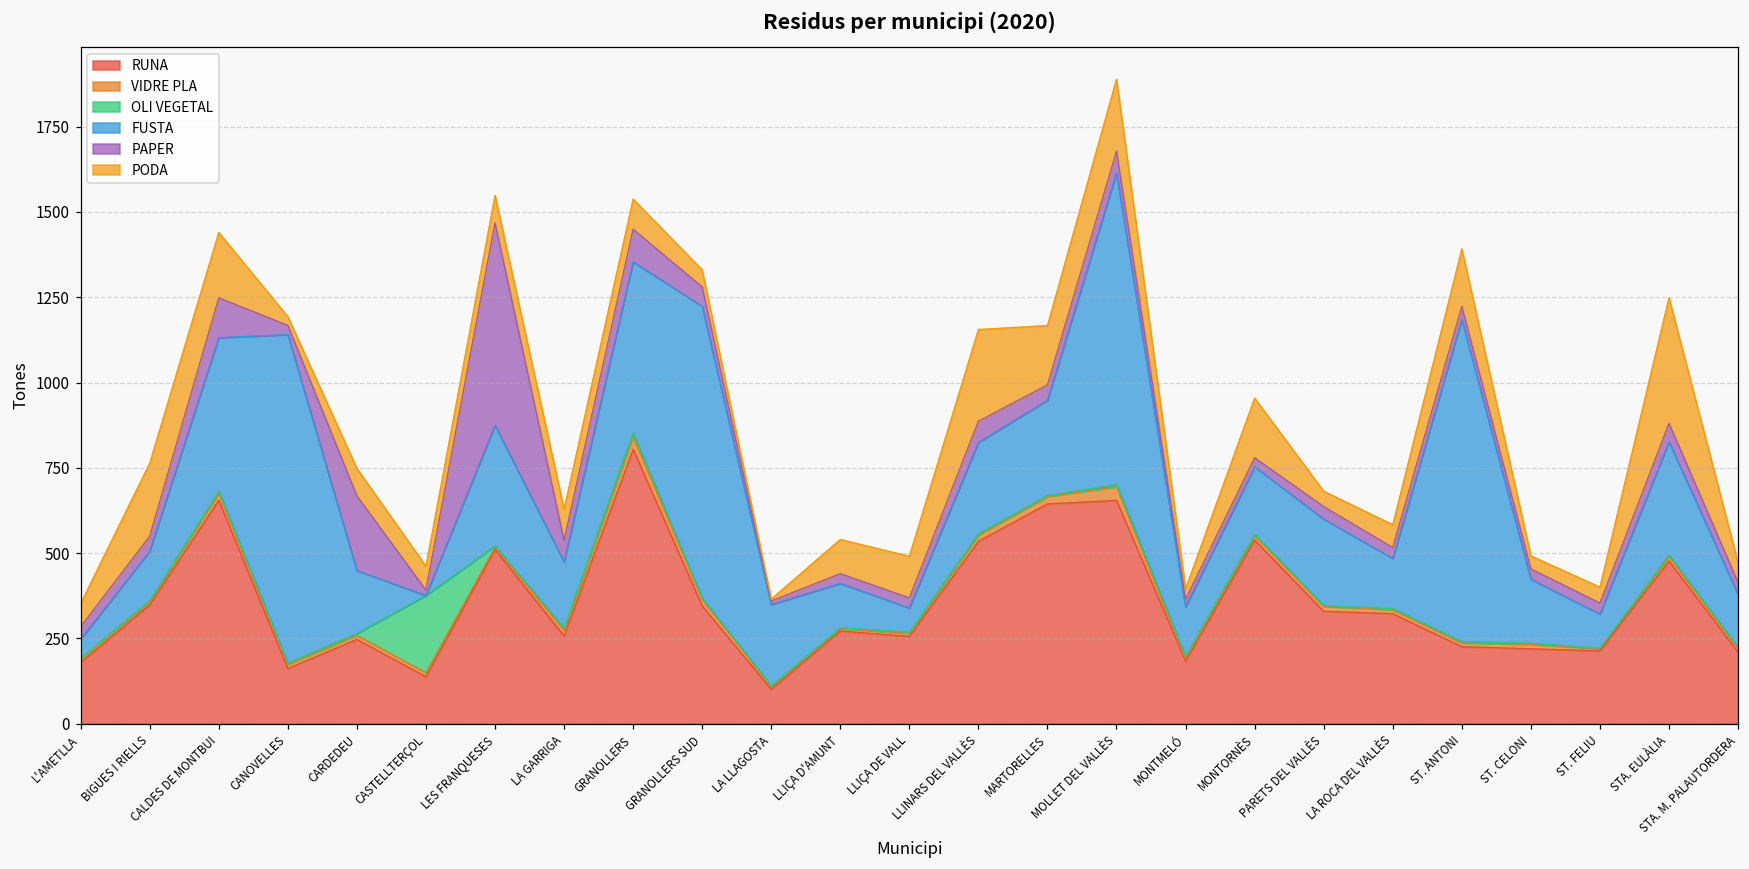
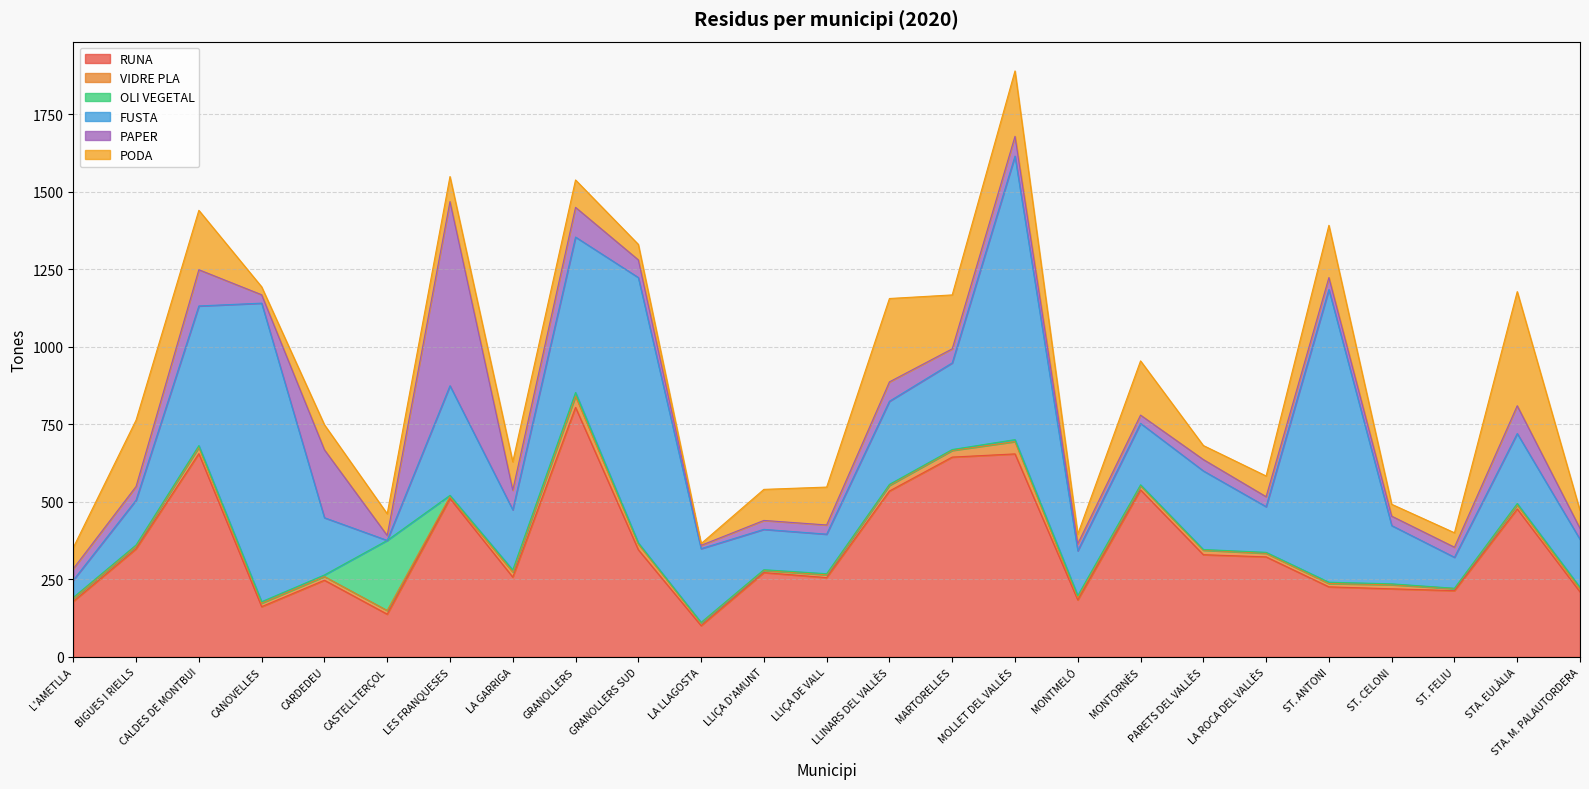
  {
    "OLI VEGETAL": {
      "GRANOLLERS": 10
    },
    "FUSTA": {
      "L'AMETLLA": 60,
      "BIGUES I RIELLS": 140,
      "CALDES DE MONTBUI": 450,
      "CANOVELLES": 960,
      "CARDEDEU": 180,
      "LES FRANQUESES": 350,
      "LA GARRIGA": 190,
      "GRANOLLERS": 500,
      "GRANOLLERS SUD": 860,
      "LA LLAGOSTA": 240,
      "LLIÇA D'AMUNT": 130,
-     "LLIÇA DE VALL": 70,
+     "LLIÇA DE VALL": 130,
      "LLINARS DEL VALLÈS": 270,
      "MARTORELLES": 280,
      "MOLLET DEL VALLÈS": 910,
      "MONTMELÓ": 140,
      "MONTORNÈS": 200,
      "PARETS DEL VALLÈS": 250,
      "LA ROCA DEL VALLÈS": 150,
      "ST. ANTONI": 940,
      "ST. CELONI": 190,
      "ST. FELIU": 100,
-     "STA. EULÀLIA": 330,
+     "STA. EULÀLIA": 230,
      "STA. M. PALAUTORDERA": 150
    },
    "PAPER": {
      "L'AMETLLA": 40,
      "BIGUES I RIELLS": 40,
      "CALDES DE MONTBUI": 120,
      "CANOVELLES": 30,
      "CARDEDEU": 220,
      "CASTELLTERÇOL": 20,
      "LES FRANQUESES": 590,
      "LA GARRIGA": 60,
      "GRANOLLERS": 100,
      "GRANOLLERS SUD": 60,
      "LLIÇA D'AMUNT": 30,
      "LLIÇA DE VALL": 30,
      "LLINARS DEL VALLÈS": 60,
      "MARTORELLES": 50,
      "MOLLET DEL VALLÈS": 60,
      "MONTMELÓ": 20,
      "MONTORNÈS": 30,
      "PARETS DEL VALLÈS": 40,
      "LA ROCA DEL VALLÈS": 30,
      "ST. ANTONI": 40,
      "ST. CELONI": 30,
      "ST. FELIU": 30,
-     "STA. EULÀLIA": 50,
+     "STA. EULÀLIA": 90,
      "STA. M. PALAUTORDERA": 40
    }
  }
